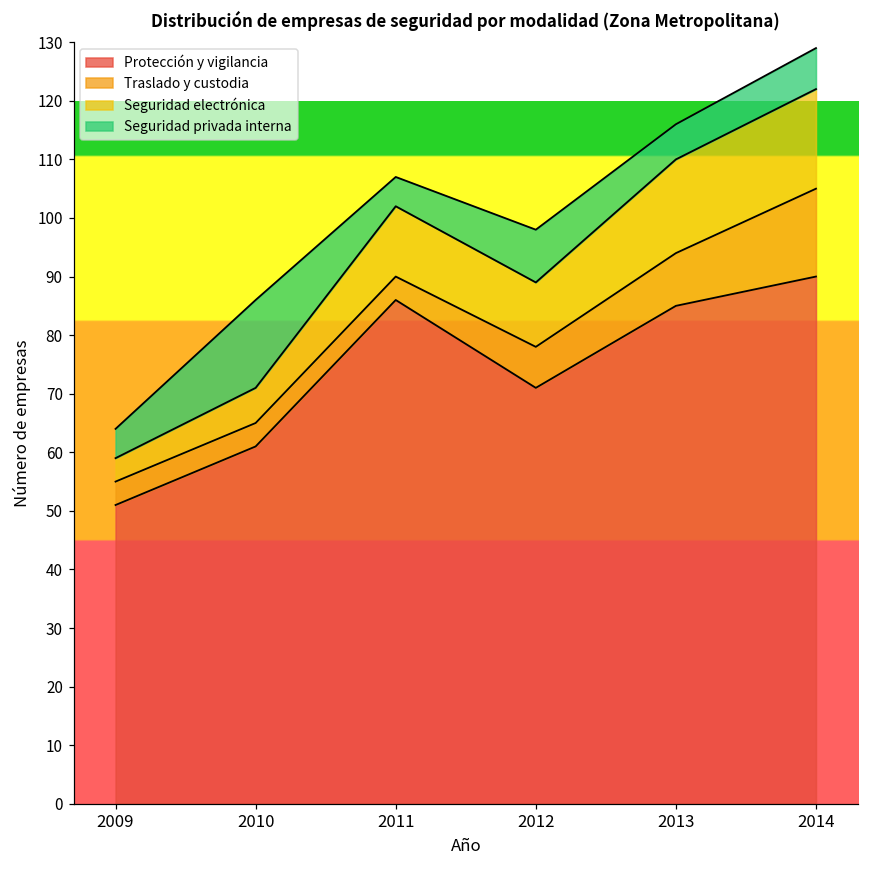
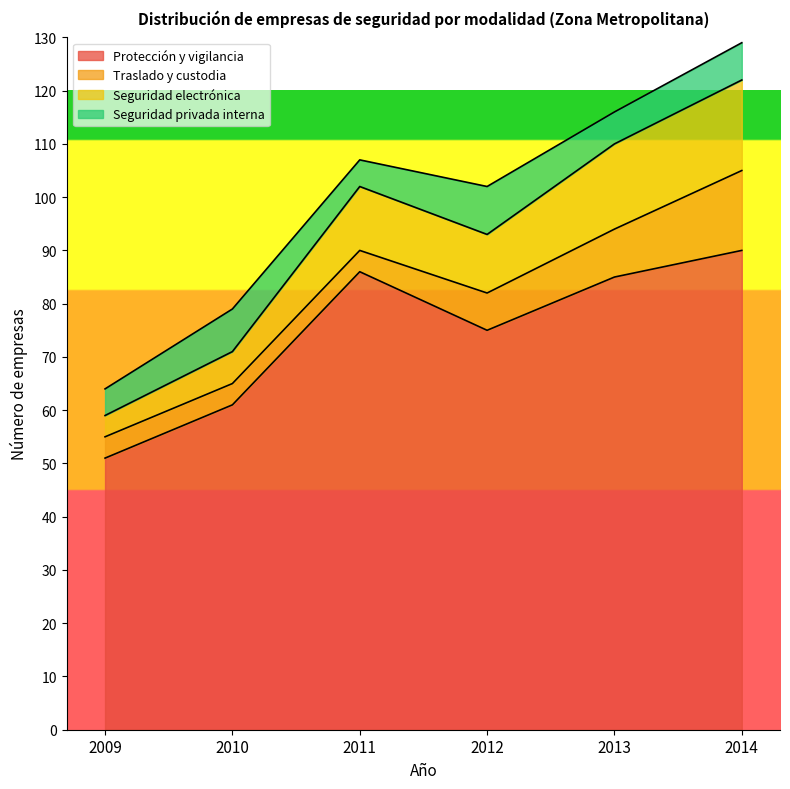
  {
    "Protección y vigilancia": {
      "2009": 51,
      "2010": 61,
      "2011": 86,
-     "2012": 71,
+     "2012": 75,
      "2013": 85,
      "2014": 90
    },
    "Seguridad privada interna": {
      "2009": 5,
-     "2010": 15,
+     "2010": 8,
      "2011": 5,
      "2012": 9,
      "2013": 6,
      "2014": 7
    }
  }
